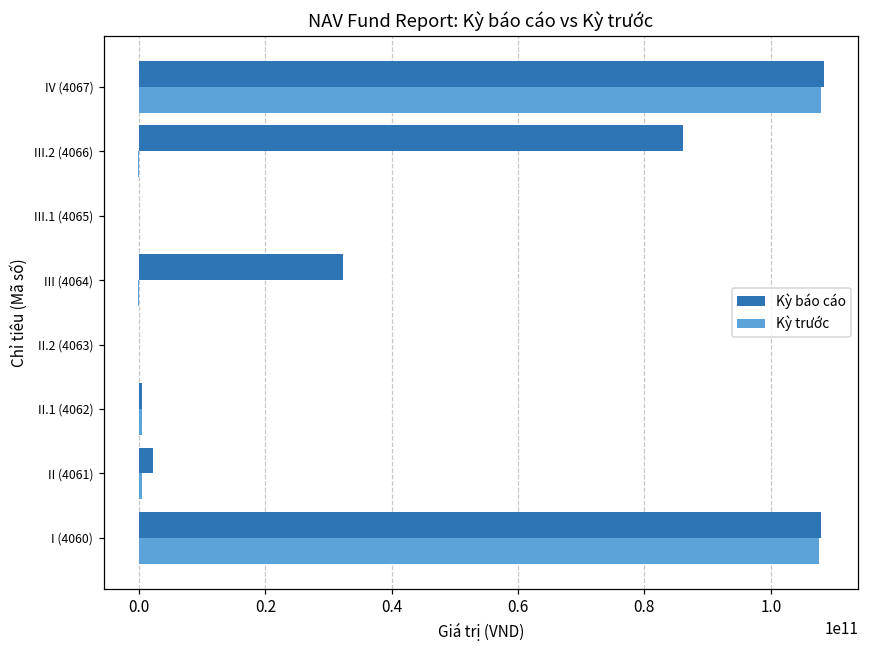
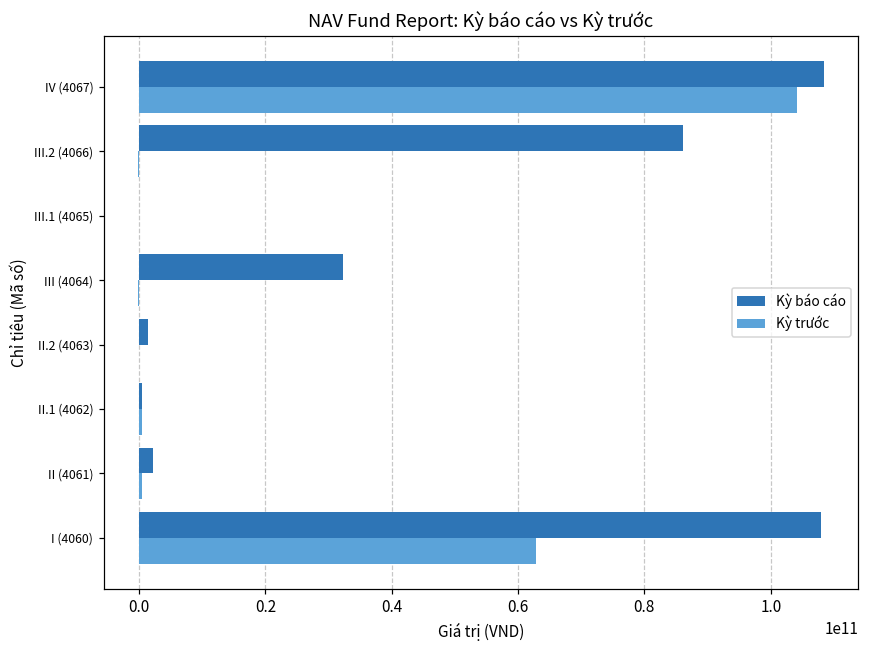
  {
    "Kỳ báo cáo": {
      "IV (4067)": 108000000000,
      "III.2 (4066)": 86000000000,
      "III (4064)": 32000000000,
-     "II.2 (4063)": 0,
+     "II.2 (4063)": 1000000000,
      "II (4061)": 2000000000,
      "I (4060)": 108000000000
    },
    "Kỳ trước": {
-     "IV (4067)": 108000000000,
+     "IV (4067)": 104000000000,
      "II.2 (4063)": 0,
-     "I (4060)": 108000000000
+     "I (4060)": 63000000000
    }
  }
